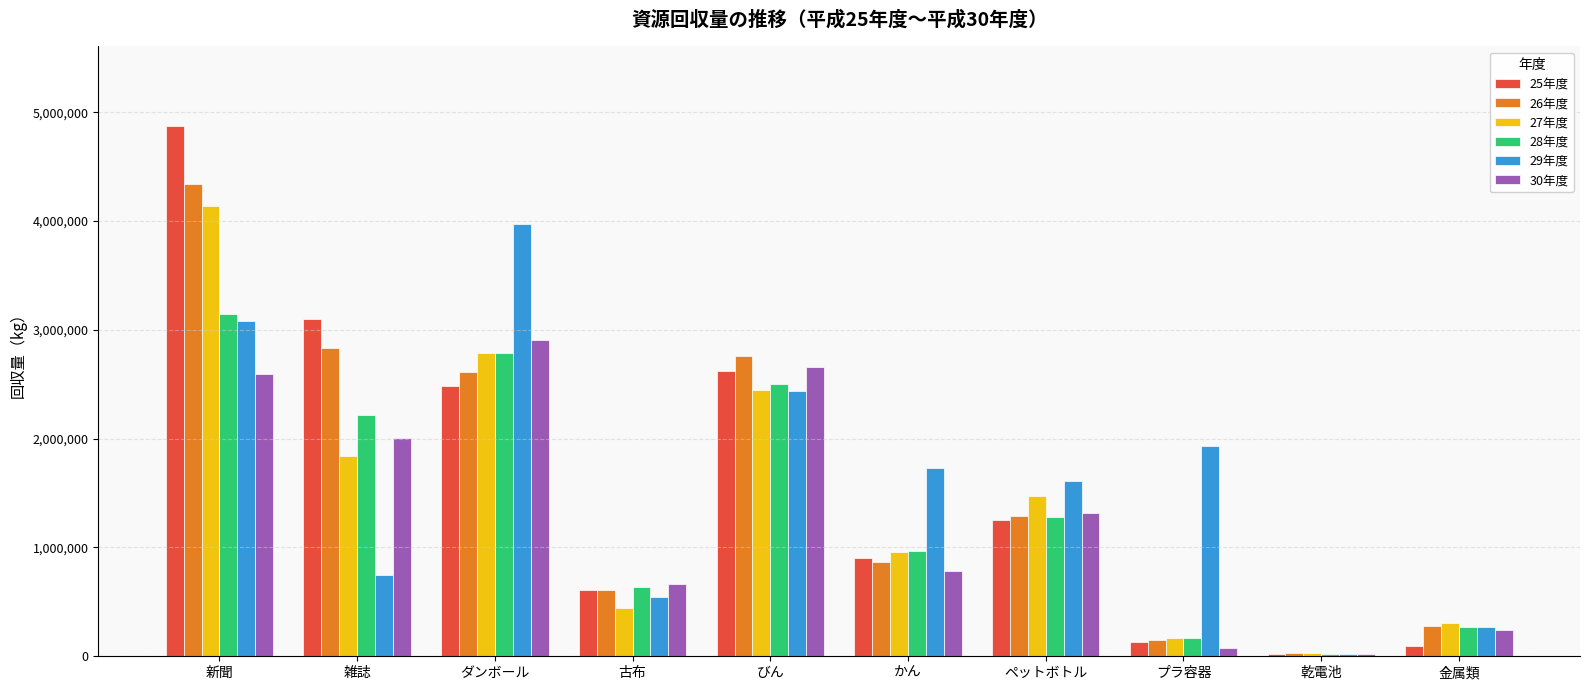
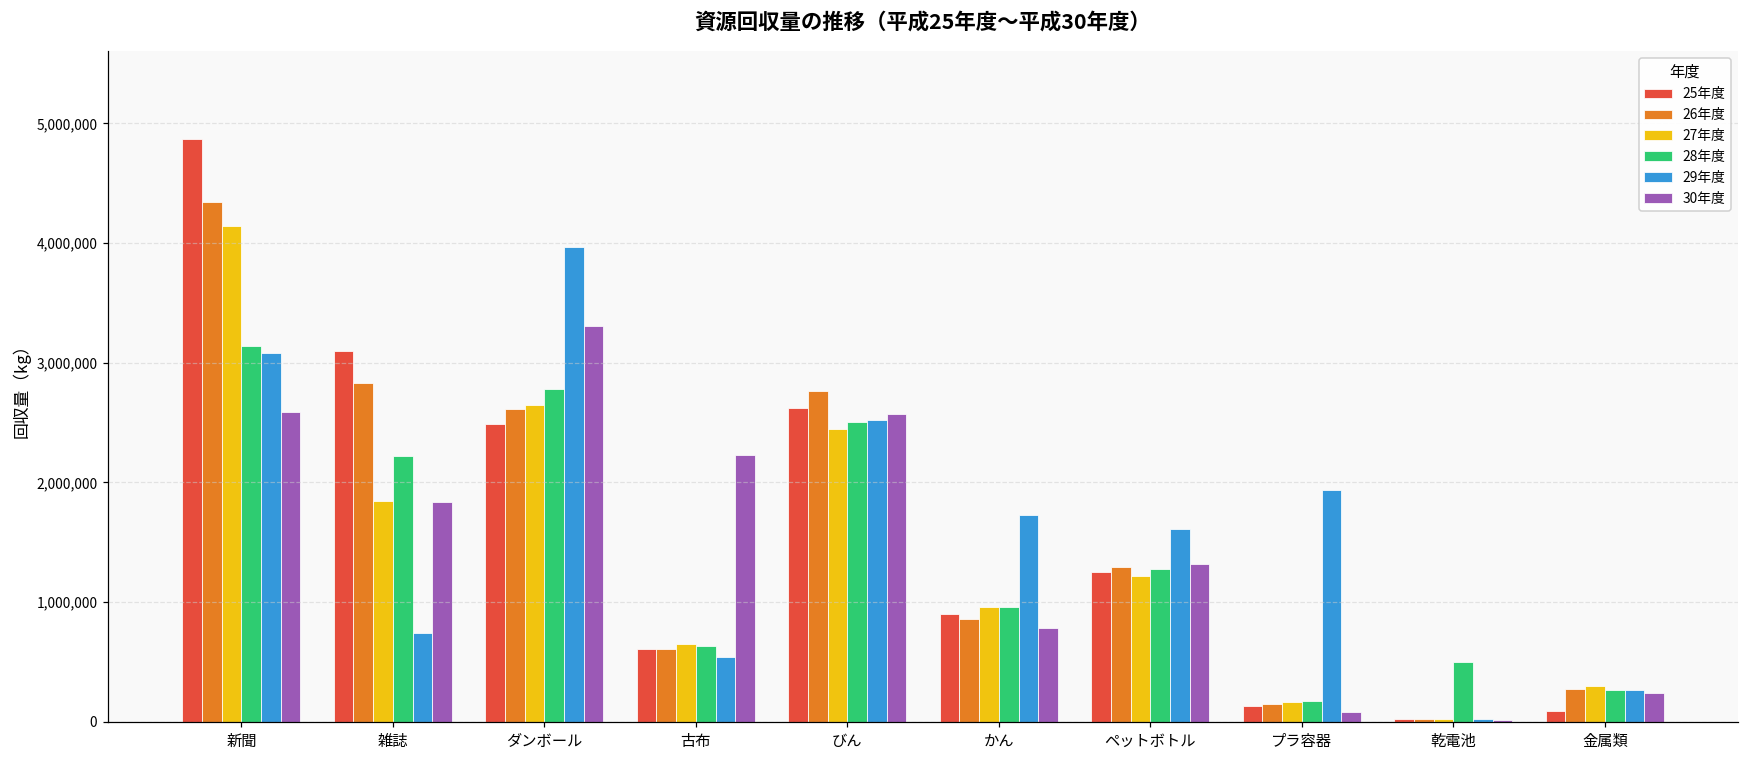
  {
    "27年度": {
      "新聞": "4,140,000",
      "雑誌": "1,840,000",
-     "ダンボール": "2,790,000",
-     "古布": "440,000",
+     "ダンボール": "2,650,000",
+     "古布": "650,000",
      "びん": "2,450,000",
      "かん": "960,000",
-     "ペットボトル": "1,470,000",
+     "ペットボトル": "1,220,000",
      "プラ容器": "170,000",
      "乾電池": "30,000",
      "金属類": "300,000"
    },
    "28年度": {
      "新聞": "3,140,000",
      "雑誌": "2,220,000",
      "ダンボール": "2,780,000",
      "古布": "640,000",
      "びん": "2,510,000",
      "かん": "960,000",
      "ペットボトル": "1,280,000",
      "プラ容器": "170,000",
-     "乾電池": "30,000",
+     "乾電池": "500,000",
      "金属類": "270,000"
    },
    "29年度": {
      "新聞": "3,080,000",
      "雑誌": "740,000",
      "ダンボール": "3,970,000",
      "古布": "540,000",
-     "びん": "2,440,000",
+     "びん": "2,520,000",
      "かん": "1,730,000",
      "ペットボトル": "1,610,000",
      "プラ容器": "1,940,000",
      "乾電池": "20,000",
      "金属類": "270,000"
    },
    "30年度": {
      "新聞": "2,590,000",
-     "雑誌": "2,010,000",
-     "ダンボール": "2,910,000",
-     "古布": "660,000",
-     "びん": "2,660,000",
+     "雑誌": "1,840,000",
+     "ダンボール": "3,300,000",
+     "古布": "2,230,000",
+     "びん": "2,570,000",
      "かん": "780,000",
      "ペットボトル": "1,320,000",
      "プラ容器": "80,000",
      "金属類": "240,000"
    }
  }
